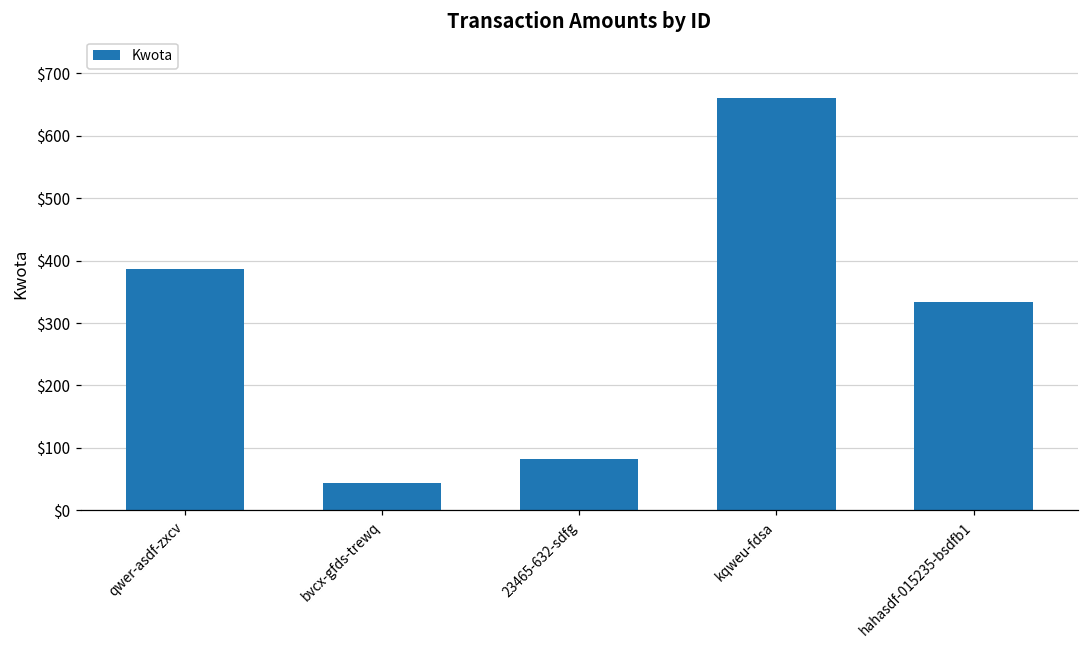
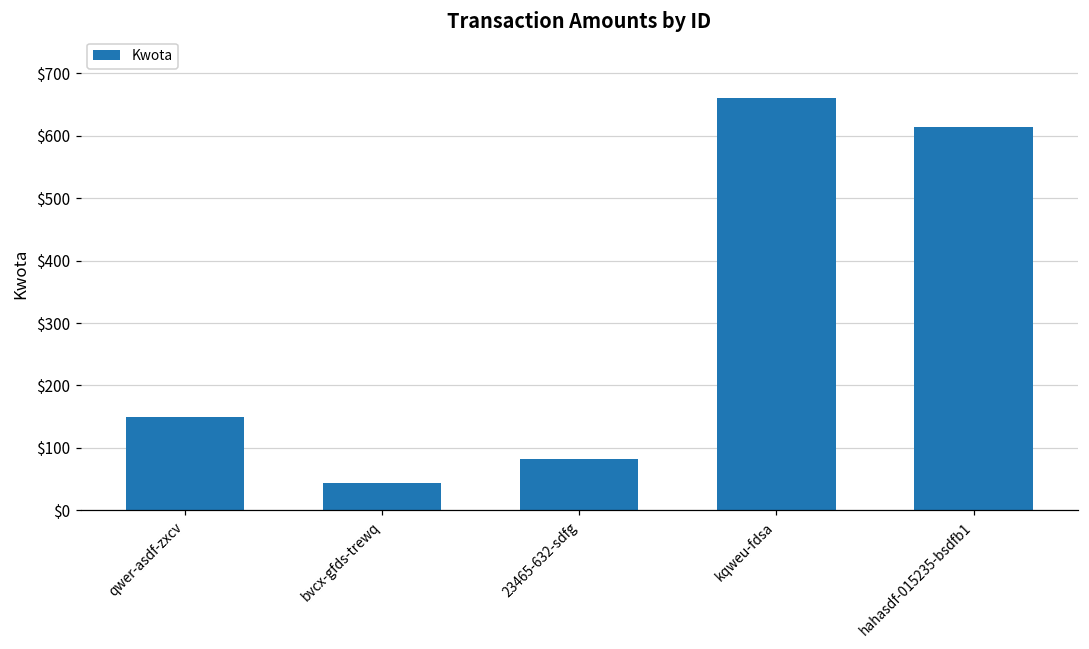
  {
-   "qwer-asdf-zxcv": "$390",
+   "qwer-asdf-zxcv": "$150",
    "bvcx-gfds-trewq": "$40",
    "23465-632-sdfg": "$80",
    "kqweu-fdsa": "$660",
-   "hahasdf-015235-bsdfb1": "$330"
+   "hahasdf-015235-bsdfb1": "$620"
  }
